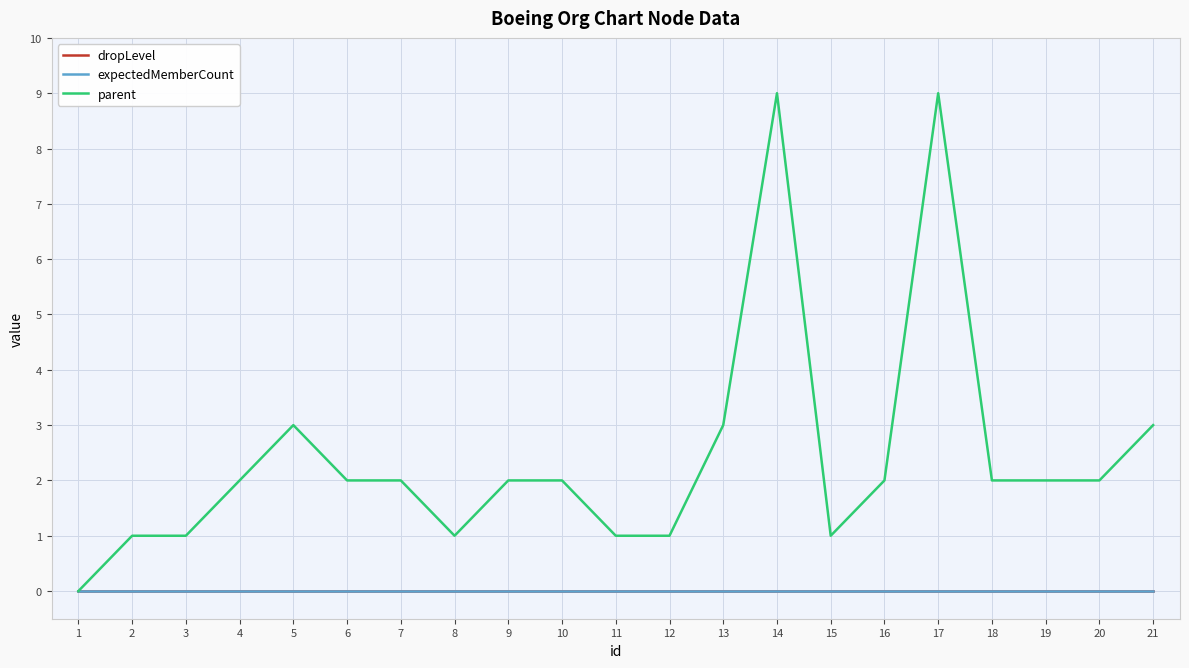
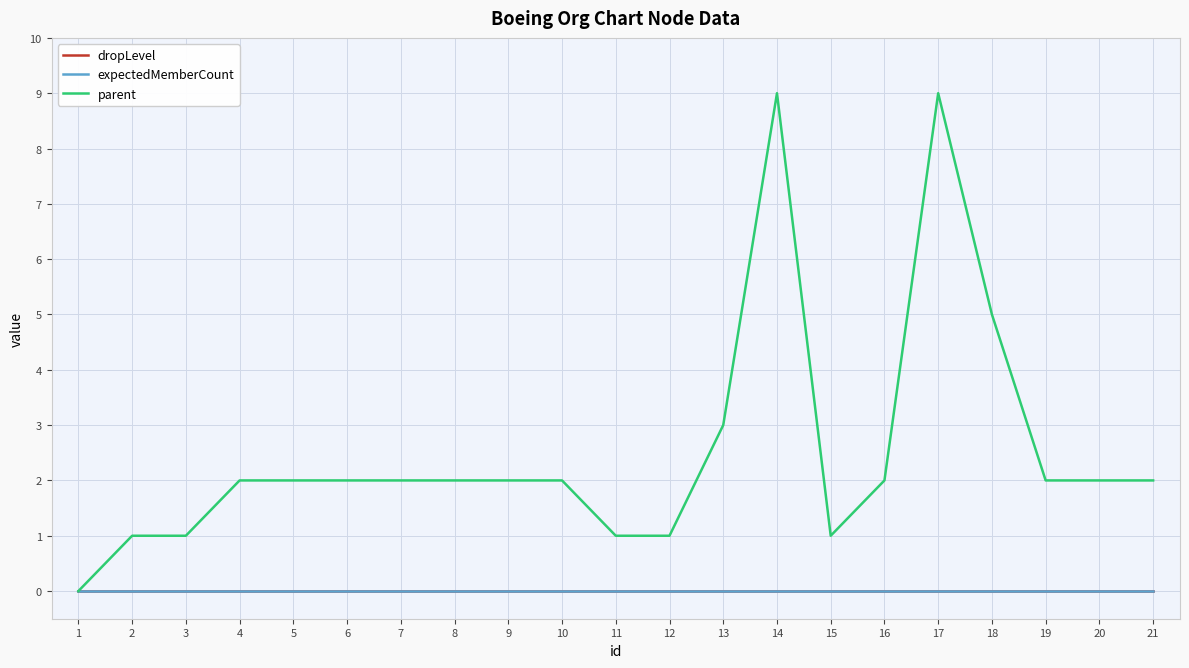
  {
    "expectedMemberCount": {
      "2": 0,
      "3": 0,
      "4": 0,
      "5": 0,
      "6": 0,
      "7": 0,
      "8": 0,
      "9": 0,
      "10": 0,
      "11": 0,
      "12": 0,
      "13": 0,
      "14": 0,
      "15": 0,
      "16": 0,
      "17": 0,
      "18": 0,
      "19": 0,
      "20": 0,
      "21": 0
    },
    "parent": {
      "2": 1,
      "3": 1,
      "4": 2,
-     "5": 3,
+     "5": 2,
      "6": 2,
      "7": 2,
-     "8": 1,
+     "8": 2,
      "9": 2,
      "10": 2,
      "11": 1,
      "12": 1,
      "13": 3,
      "14": 9,
      "15": 1,
      "16": 2,
      "17": 9,
-     "18": 2,
+     "18": 5,
      "19": 2,
      "20": 2,
-     "21": 3
+     "21": 2
    }
  }
